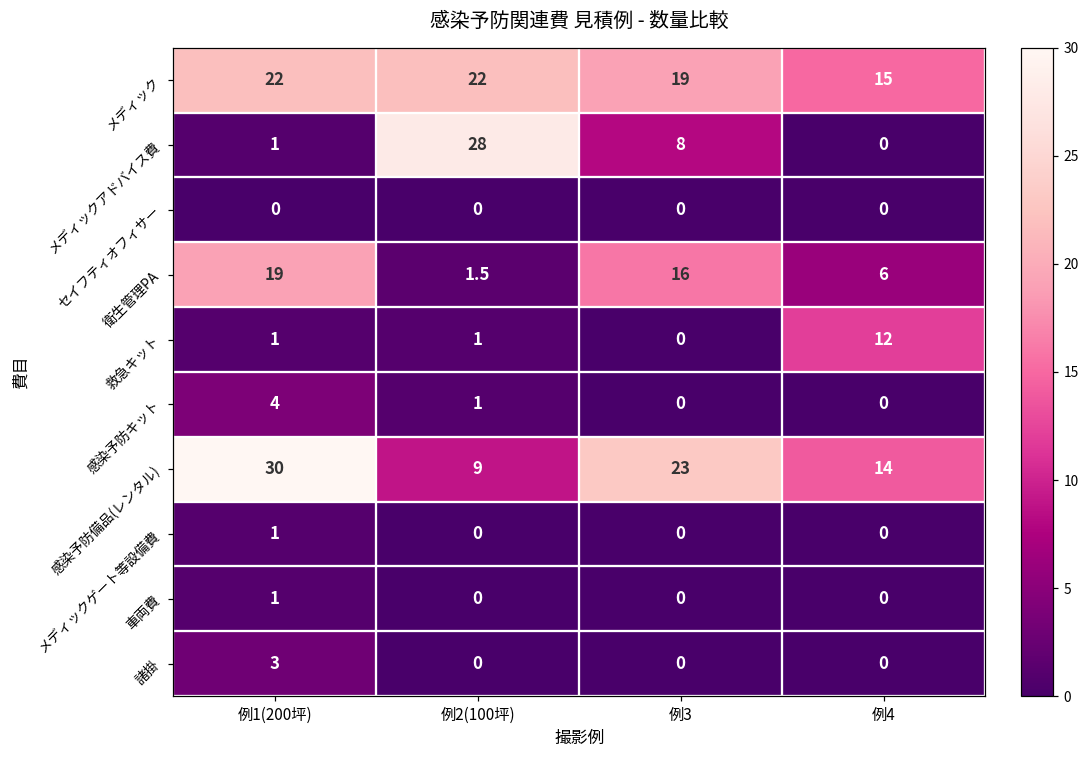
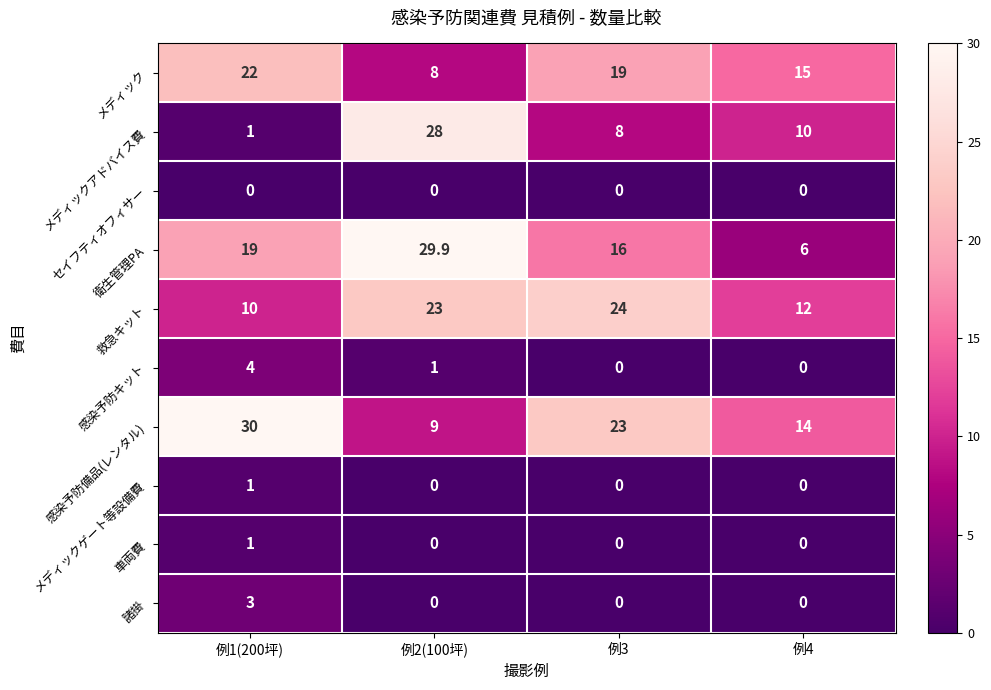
  {
    "メディック": {
      "例1(200坪)": 22,
-     "例2(100坪)": 22,
+     "例2(100坪)": 8,
      "例3": 19,
      "例4": 15
    },
    "メディックアドバイス費": {
      "例1(200坪)": 1,
      "例2(100坪)": 28,
      "例3": 8,
-     "例4": 0
+     "例4": 10
    },
    "セイフティオフィサー": {
      "例1(200坪)": 0,
      "例2(100坪)": 0,
      "例3": 0,
      "例4": 0
    },
    "衛生管理PA": {
      "例1(200坪)": 19,
-     "例2(100坪)": 1.5,
+     "例2(100坪)": 29.9,
      "例3": 16,
      "例4": 6
    },
    "救急キット": {
-     "例1(200坪)": 1,
-     "例2(100坪)": 1,
-     "例3": 0,
+     "例1(200坪)": 10,
+     "例2(100坪)": 23,
+     "例3": 24,
      "例4": 12
    },
    "感染予防キット": {
      "例1(200坪)": 4,
      "例2(100坪)": 1,
      "例3": 0,
      "例4": 0
    },
    "感染予防備品(レンタル)": {
      "例1(200坪)": 30,
      "例2(100坪)": 9,
      "例3": 23,
      "例4": 14
    },
    "メディックゲート等設備費": {
      "例1(200坪)": 1,
      "例2(100坪)": 0,
      "例3": 0,
      "例4": 0
    },
    "車両費": {
      "例1(200坪)": 1,
      "例2(100坪)": 0,
      "例3": 0,
      "例4": 0
    },
    "諸掛": {
      "例1(200坪)": 3,
      "例2(100坪)": 0,
      "例3": 0,
      "例4": 0
    }
  }
